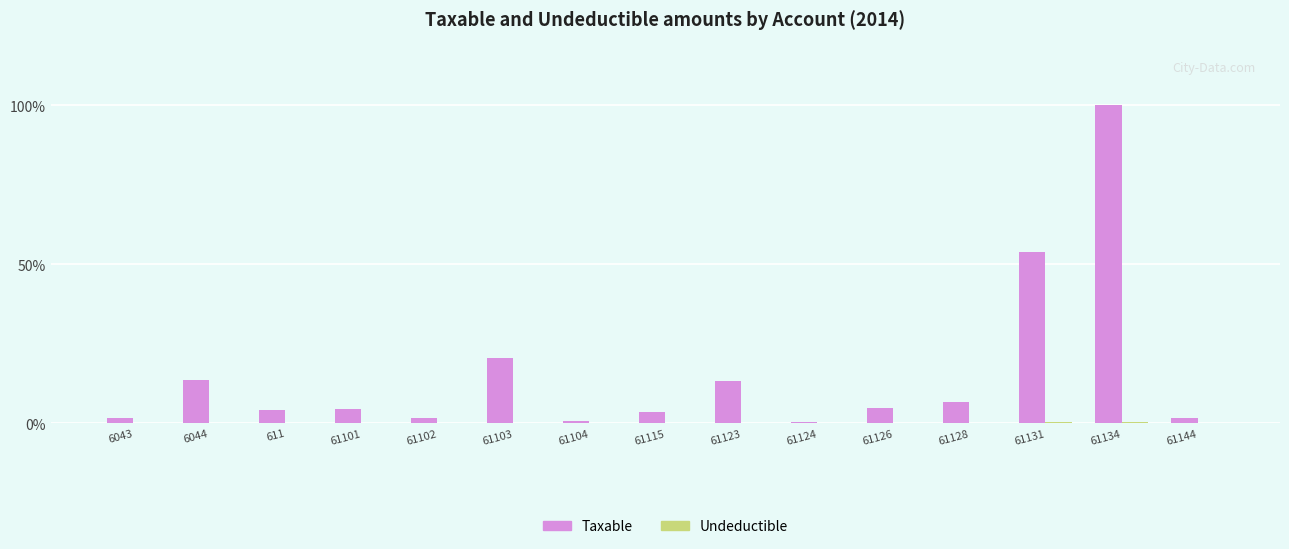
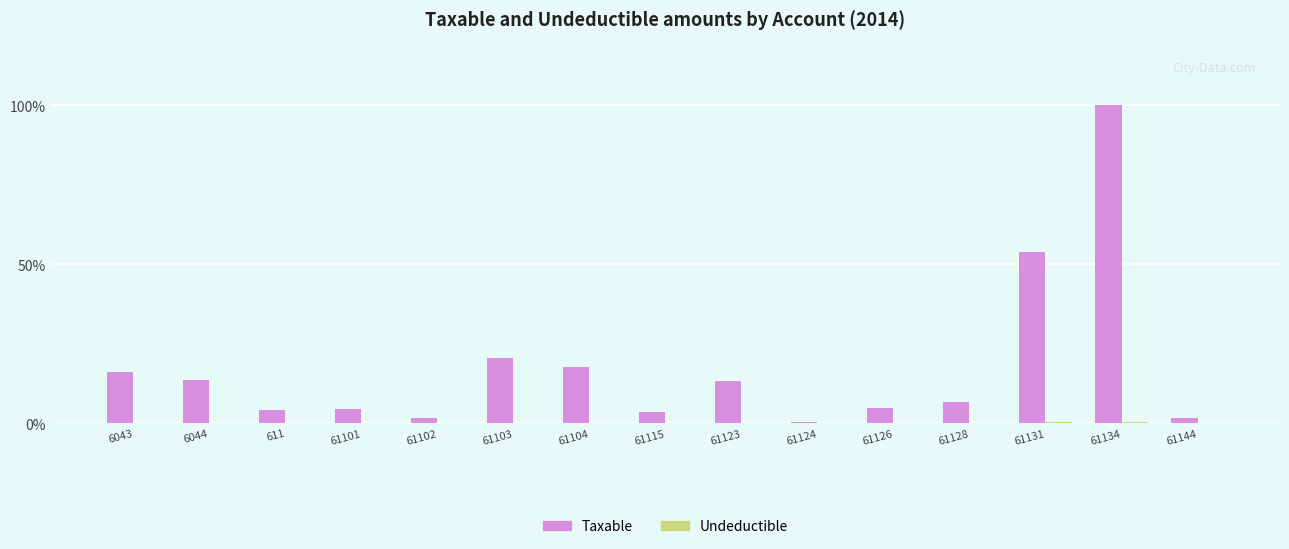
  {
    "Taxable": {
-     "6043": "2%",
+     "6043": "16%",
      "6044": "14%",
      "611": "4%",
      "61101": "4%",
      "61102": "2%",
      "61103": "21%",
-     "61104": "1%",
+     "61104": "18%",
      "61115": "3%",
      "61123": "13%",
      "61126": "5%",
      "61128": "6%",
      "61131": "54%",
      "61134": "100%",
      "61144": "2%"
    },
    "Undeductible": {
      "6043": "0%",
      "611": "0%",
      "61101": "0%",
      "61102": "0%",
      "61104": "0%",
      "61124": "0%",
      "61128": "0%",
      "61144": "0%"
    }
  }
